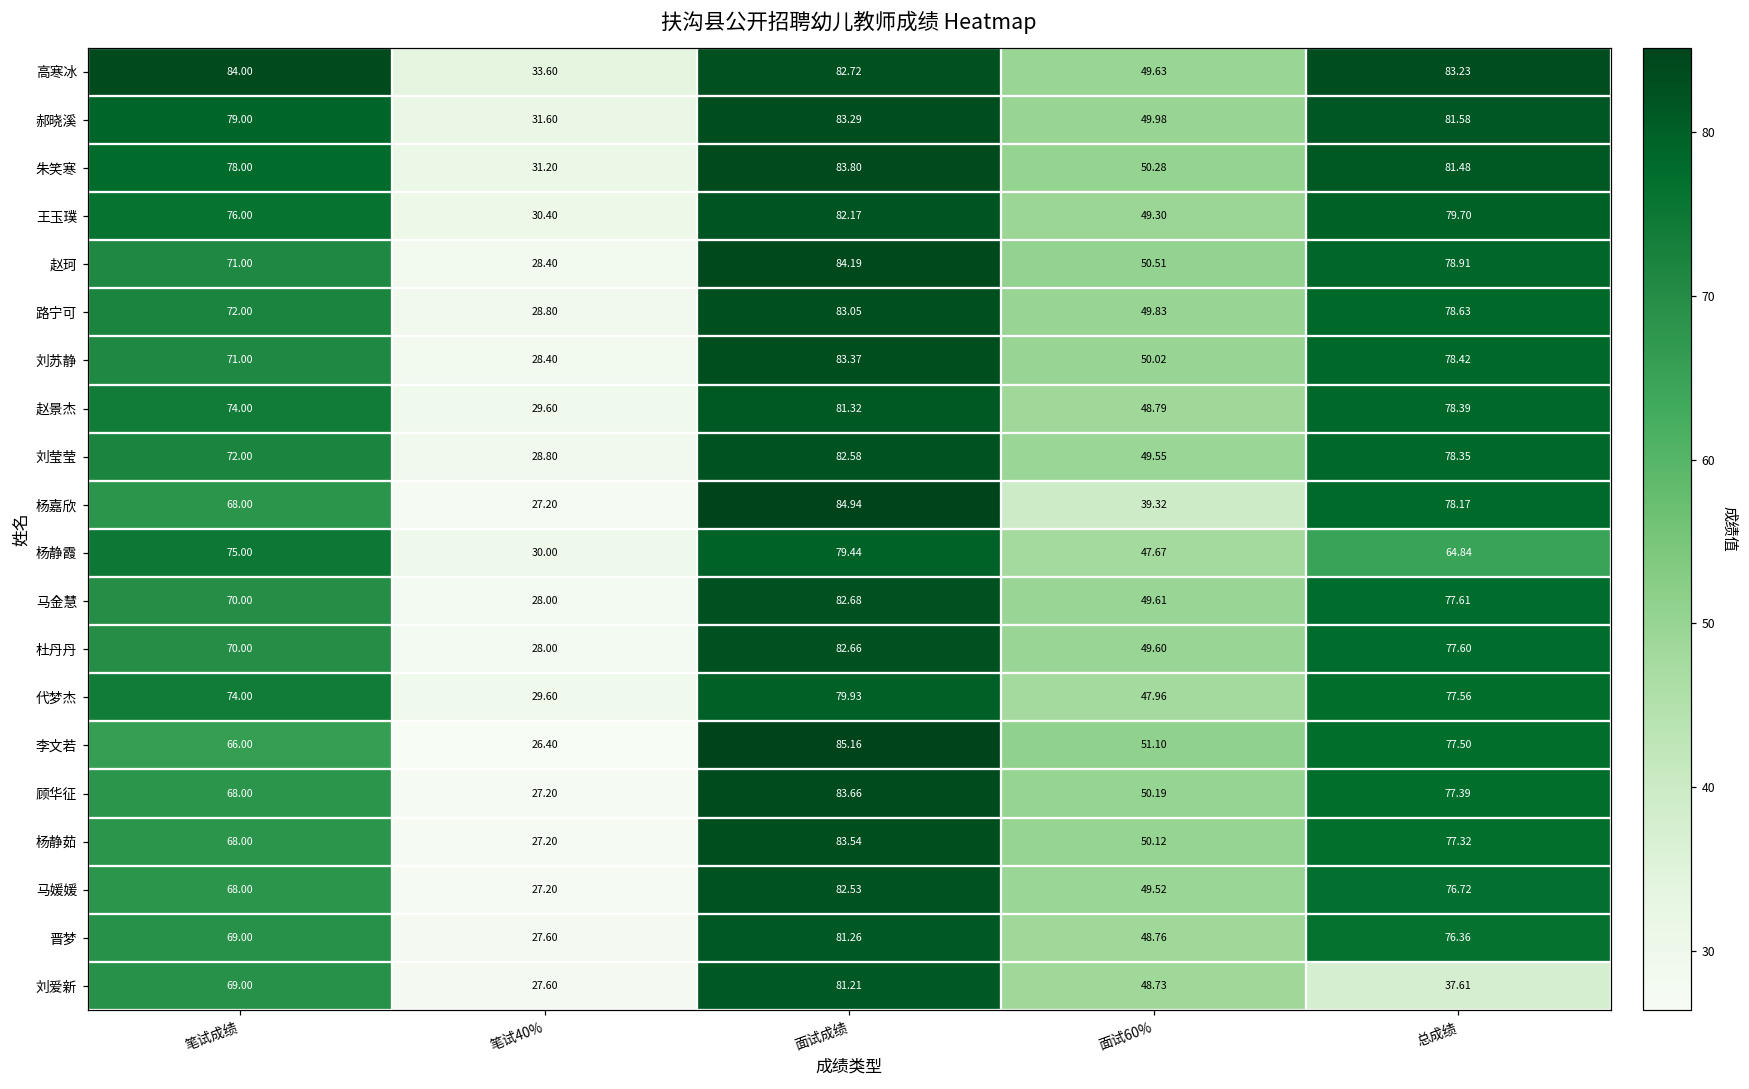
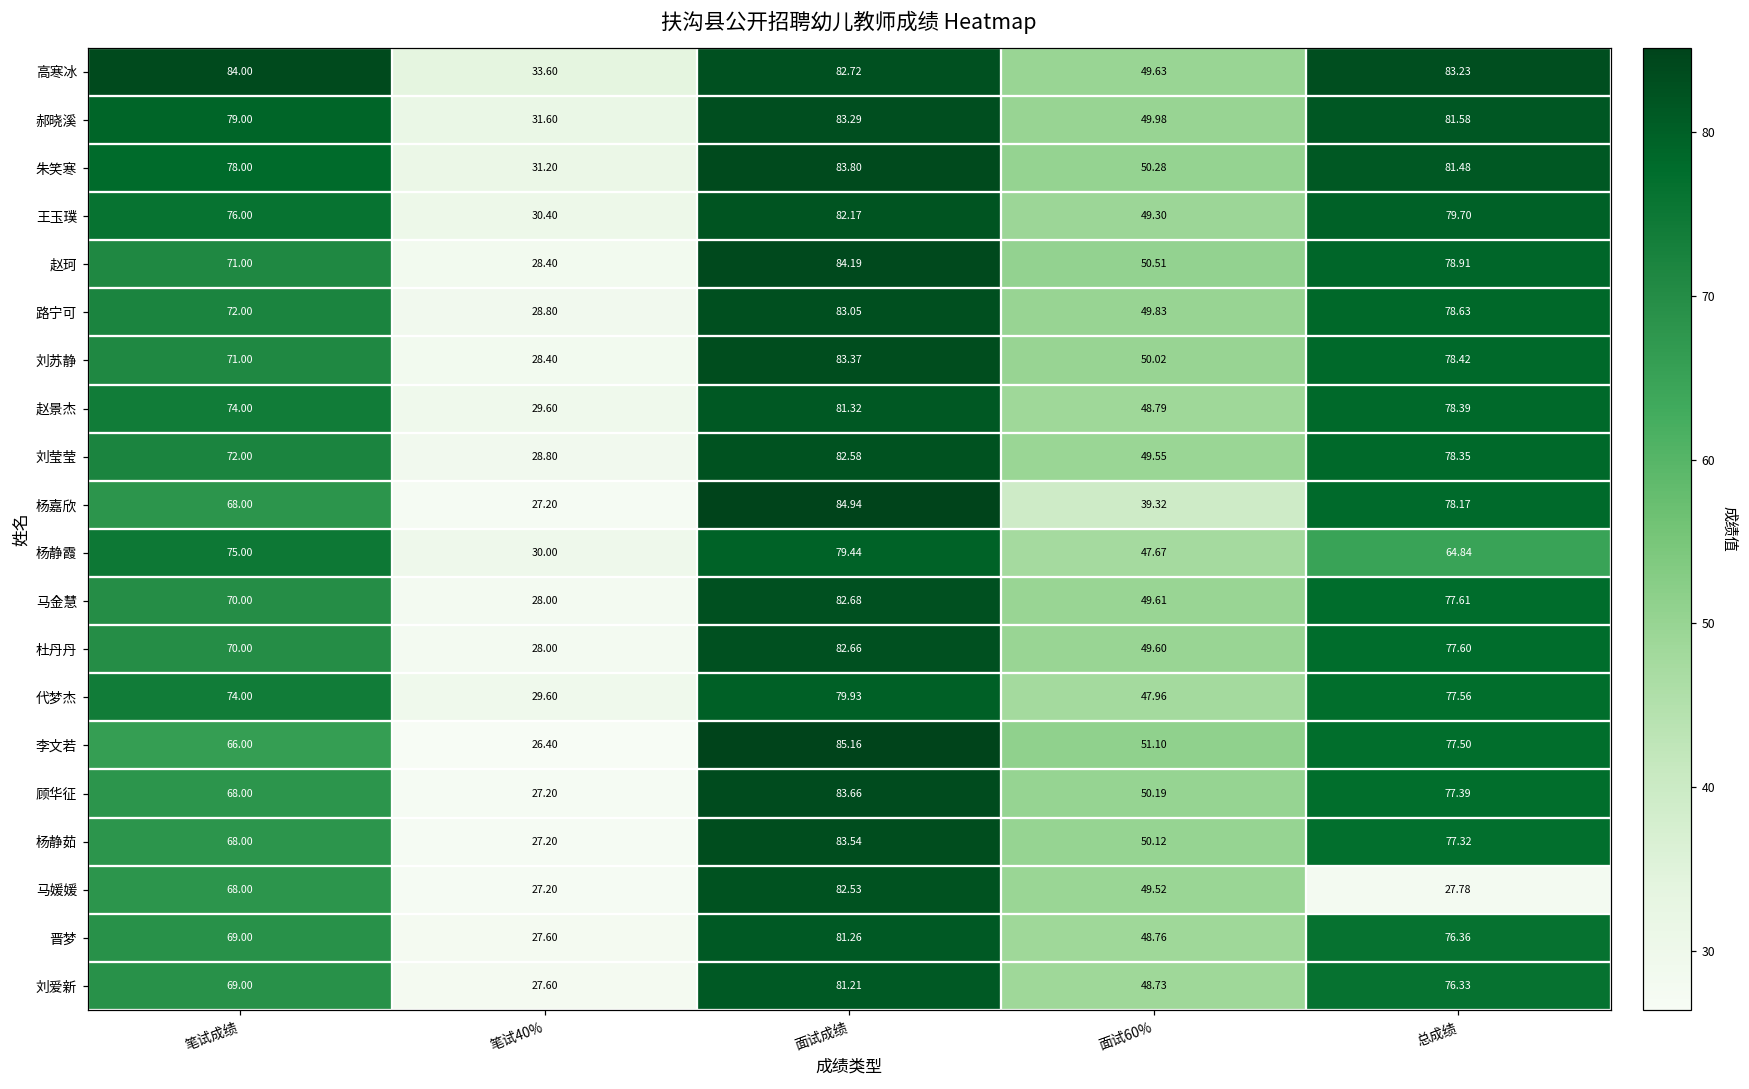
  {
    "高寒冰": {
      "笔试成绩": 84.00,
      "笔试40%": 33.60,
      "面试成绩": 82.72,
      "面试60%": 49.63,
      "总成绩": 83.23
    },
    "郝晓溪": {
      "笔试成绩": 79.00,
      "笔试40%": 31.60,
      "面试成绩": 83.29,
      "面试60%": 49.98,
      "总成绩": 81.58
    },
    "朱笑寒": {
      "笔试成绩": 78.00,
      "笔试40%": 31.20,
      "面试成绩": 83.80,
      "面试60%": 50.28,
      "总成绩": 81.48
    },
    "王玉璞": {
      "笔试成绩": 76.00,
      "笔试40%": 30.40,
      "面试成绩": 82.17,
      "面试60%": 49.30,
      "总成绩": 79.70
    },
    "赵珂": {
      "笔试成绩": 71.00,
      "笔试40%": 28.40,
      "面试成绩": 84.19,
      "面试60%": 50.51,
      "总成绩": 78.91
    },
    "路宁可": {
      "笔试成绩": 72.00,
      "笔试40%": 28.80,
      "面试成绩": 83.05,
      "面试60%": 49.83,
      "总成绩": 78.63
    },
    "刘苏静": {
      "笔试成绩": 71.00,
      "笔试40%": 28.40,
      "面试成绩": 83.37,
      "面试60%": 50.02,
      "总成绩": 78.42
    },
    "赵景杰": {
      "笔试成绩": 74.00,
      "笔试40%": 29.60,
      "面试成绩": 81.32,
      "面试60%": 48.79,
      "总成绩": 78.39
    },
    "刘莹莹": {
      "笔试成绩": 72.00,
      "笔试40%": 28.80,
      "面试成绩": 82.58,
      "面试60%": 49.55,
      "总成绩": 78.35
    },
    "杨嘉欣": {
      "笔试成绩": 68.00,
      "笔试40%": 27.20,
      "面试成绩": 84.94,
      "面试60%": 39.32,
      "总成绩": 78.17
    },
    "杨静霞": {
      "笔试成绩": 75.00,
      "笔试40%": 30.00,
      "面试成绩": 79.44,
      "面试60%": 47.67,
      "总成绩": 64.84
    },
    "马金慧": {
      "笔试成绩": 70.00,
      "笔试40%": 28.00,
      "面试成绩": 82.68,
      "面试60%": 49.61,
      "总成绩": 77.61
    },
    "杜丹丹": {
      "笔试成绩": 70.00,
      "笔试40%": 28.00,
      "面试成绩": 82.66,
      "面试60%": 49.60,
      "总成绩": 77.60
    },
    "代梦杰": {
      "笔试成绩": 74.00,
      "笔试40%": 29.60,
      "面试成绩": 79.93,
      "面试60%": 47.96,
      "总成绩": 77.56
    },
    "李文若": {
      "笔试成绩": 66.00,
      "笔试40%": 26.40,
      "面试成绩": 85.16,
      "面试60%": 51.10,
      "总成绩": 77.50
    },
    "顾华征": {
      "笔试成绩": 68.00,
      "笔试40%": 27.20,
      "面试成绩": 83.66,
      "面试60%": 50.19,
      "总成绩": 77.39
    },
    "杨静茹": {
      "笔试成绩": 68.00,
      "笔试40%": 27.20,
      "面试成绩": 83.54,
      "面试60%": 50.12,
      "总成绩": 77.32
    },
    "马媛媛": {
      "笔试成绩": 68.00,
      "笔试40%": 27.20,
      "面试成绩": 82.53,
      "面试60%": 49.52,
-     "总成绩": 76.72
+     "总成绩": 27.78
    },
    "晋梦": {
      "笔试成绩": 69.00,
      "笔试40%": 27.60,
      "面试成绩": 81.26,
      "面试60%": 48.76,
      "总成绩": 76.36
    },
    "刘爱新": {
      "笔试成绩": 69.00,
      "笔试40%": 27.60,
      "面试成绩": 81.21,
      "面试60%": 48.73,
-     "总成绩": 37.61
+     "总成绩": 76.33
    }
  }
